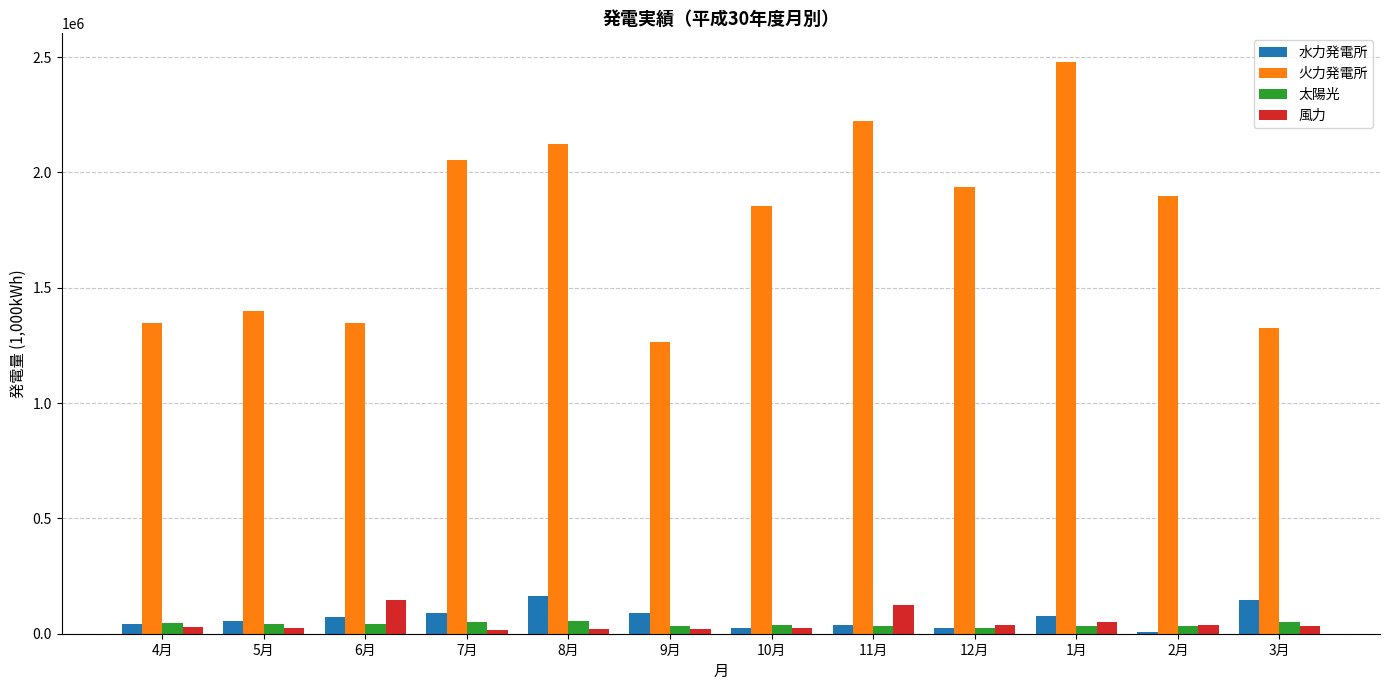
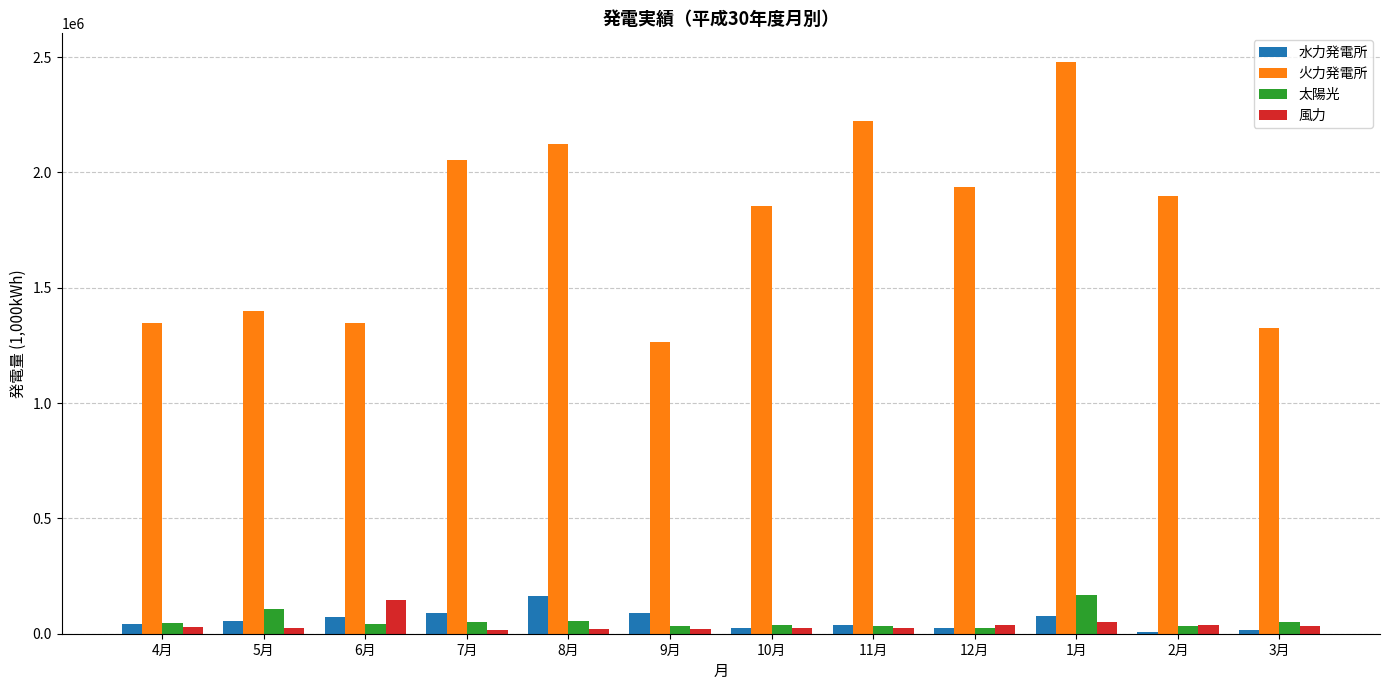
  {
    "水力発電所": {
      "4月": 40000,
      "5月": 60000,
      "6月": 70000,
      "7月": 90000,
      "8月": 160000,
      "9月": 90000,
      "10月": 20000,
      "11月": 40000,
      "12月": 20000,
      "1月": 80000,
-     "3月": 150000
+     "3月": 20000
    },
    "火力発電所": {
      "4月": 1350000,
      "5月": 1400000,
      "6月": 1350000,
      "7月": 2050000,
      "8月": 2120000,
      "9月": 1270000,
      "10月": 1850000,
      "11月": 2220000,
      "12月": 1940000,
      "1月": 2480000,
      "2月": 1900000,
      "3月": 1320000
    },
    "太陽光": {
      "4月": 50000,
-     "5月": 40000,
+     "5月": 110000,
      "6月": 40000,
      "7月": 50000,
      "8月": 60000,
      "9月": 30000,
      "10月": 40000,
      "11月": 30000,
      "12月": 30000,
-     "1月": 30000,
+     "1月": 170000,
      "2月": 30000,
      "3月": 50000
    },
    "風力": {
      "4月": 30000,
      "5月": 30000,
      "6月": 150000,
      "7月": 20000,
      "8月": 20000,
      "9月": 20000,
      "10月": 30000,
-     "11月": 130000,
+     "11月": 20000,
      "12月": 40000,
      "1月": 50000,
      "2月": 40000,
      "3月": 30000
    }
  }
